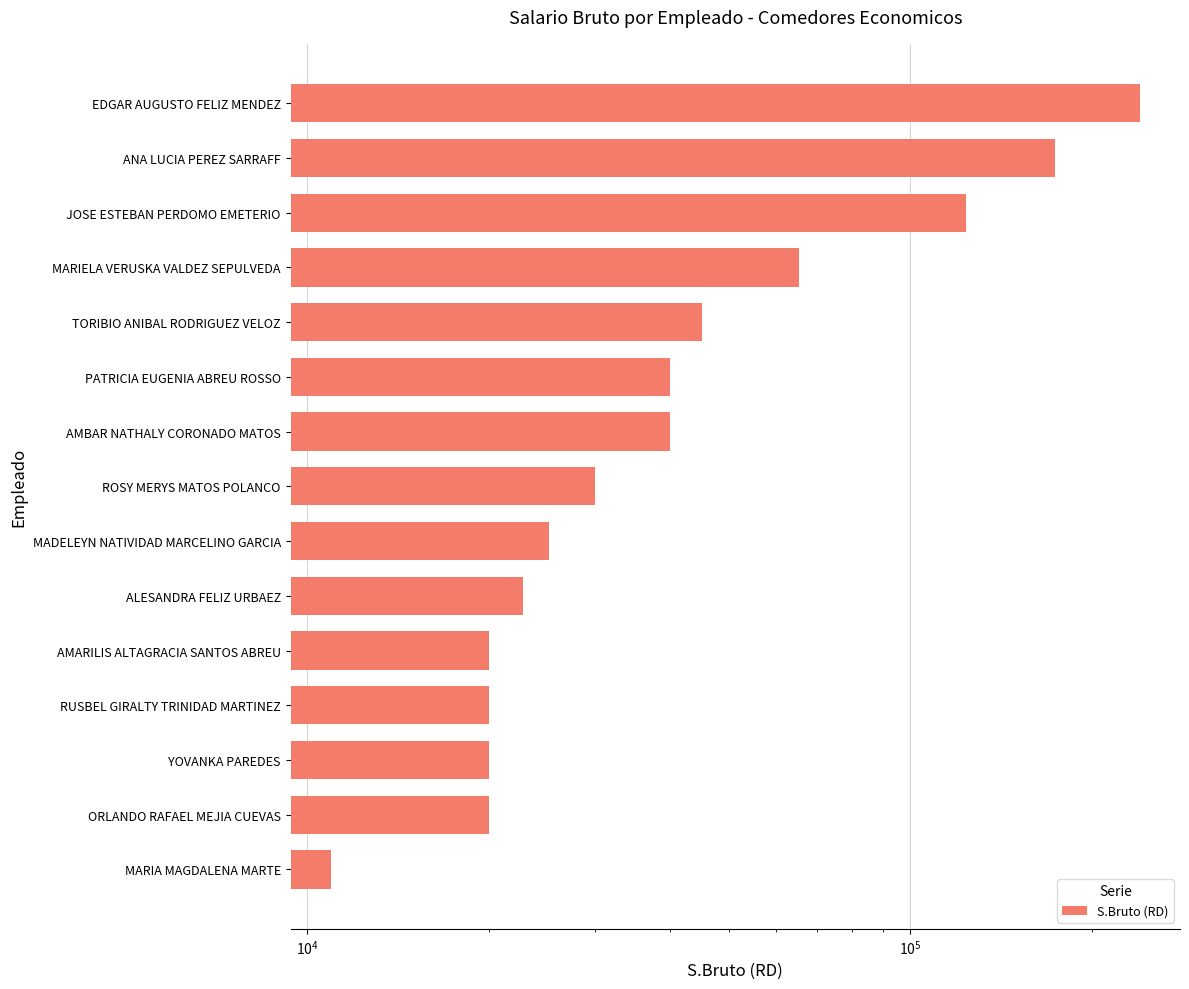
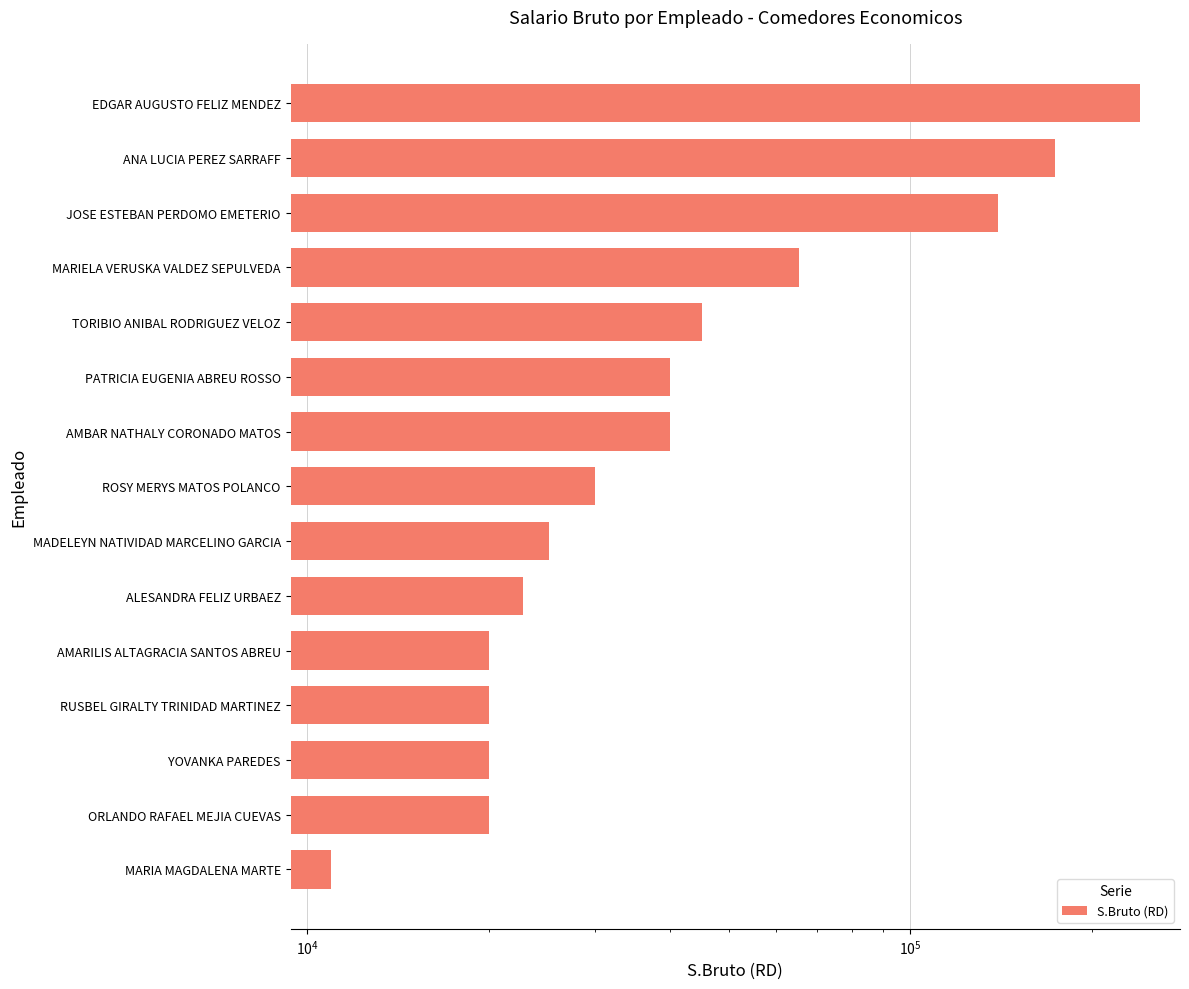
  {
    "EDGAR AUGUSTO FELIZ MENDEZ": 240000,
    "ANA LUCIA PEREZ SARRAFF": 174000,
-   "JOSE ESTEBAN PERDOMO EMETERIO": 124000,
+   "JOSE ESTEBAN PERDOMO EMETERIO": 140000,
    "MARIELA VERUSKA VALDEZ SEPULVEDA": 65000,
    "TORIBIO ANIBAL RODRIGUEZ VELOZ": 45000,
    "PATRICIA EUGENIA ABREU ROSSO": 40000,
    "AMBAR NATHALY CORONADO MATOS": 40000,
    "ROSY MERYS MATOS POLANCO": 30000,
    "MADELEYN NATIVIDAD MARCELINO GARCIA": 25200,
    "ALESANDRA FELIZ URBAEZ": 22800,
    "AMARILIS ALTAGRACIA SANTOS ABREU": 20000,
    "RUSBEL GIRALTY TRINIDAD MARTINEZ": 20000,
    "YOVANKA PAREDES": 20000,
    "ORLANDO RAFAEL MEJIA CUEVAS": 20000,
    "MARIA MAGDALENA MARTE": 11000
  }
